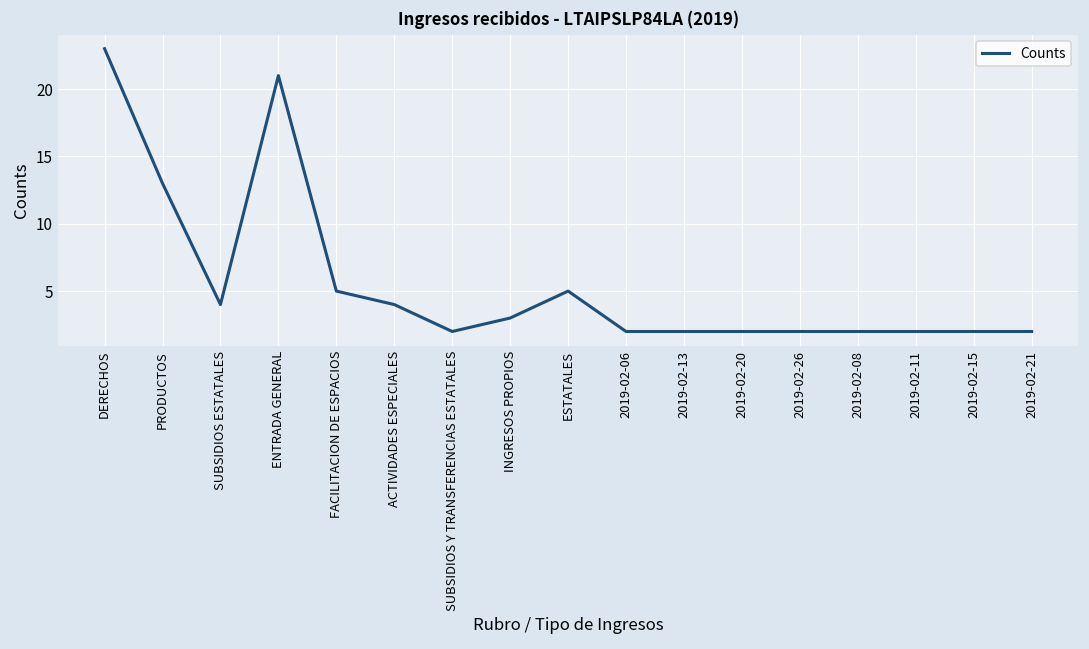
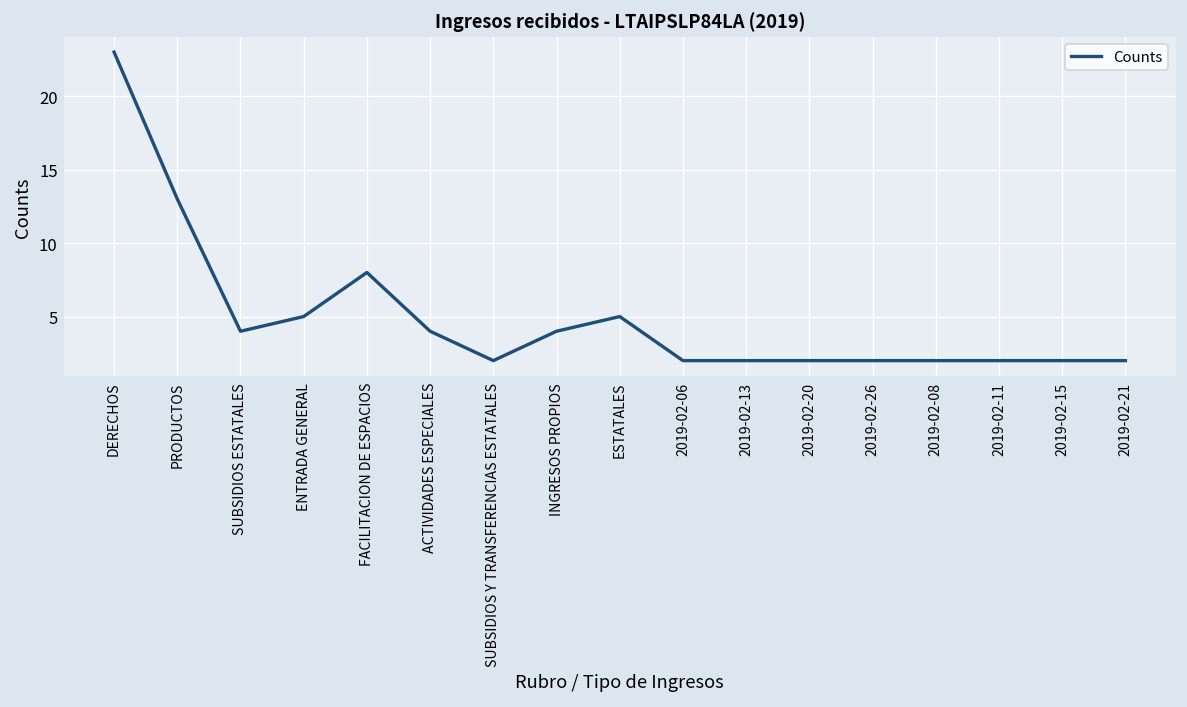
  {
    "DERECHOS": 23,
    "PRODUCTOS": 13,
    "SUBSIDIOS ESTATALES": 4,
-   "ENTRADA GENERAL": 21,
-   "FACILITACION DE ESPACIOS": 5,
+   "ENTRADA GENERAL": 5,
+   "FACILITACION DE ESPACIOS": 8,
    "ACTIVIDADES ESPECIALES": 4,
    "SUBSIDIOS Y TRANSFERENCIAS ESTATALES": 2,
-   "INGRESOS PROPIOS": 3,
+   "INGRESOS PROPIOS": 4,
    "ESTATALES": 5,
    "2019-02-06": 2,
    "2019-02-13": 2,
    "2019-02-20": 2,
    "2019-02-26": 2,
    "2019-02-08": 2,
    "2019-02-11": 2,
    "2019-02-15": 2,
    "2019-02-21": 2
  }
